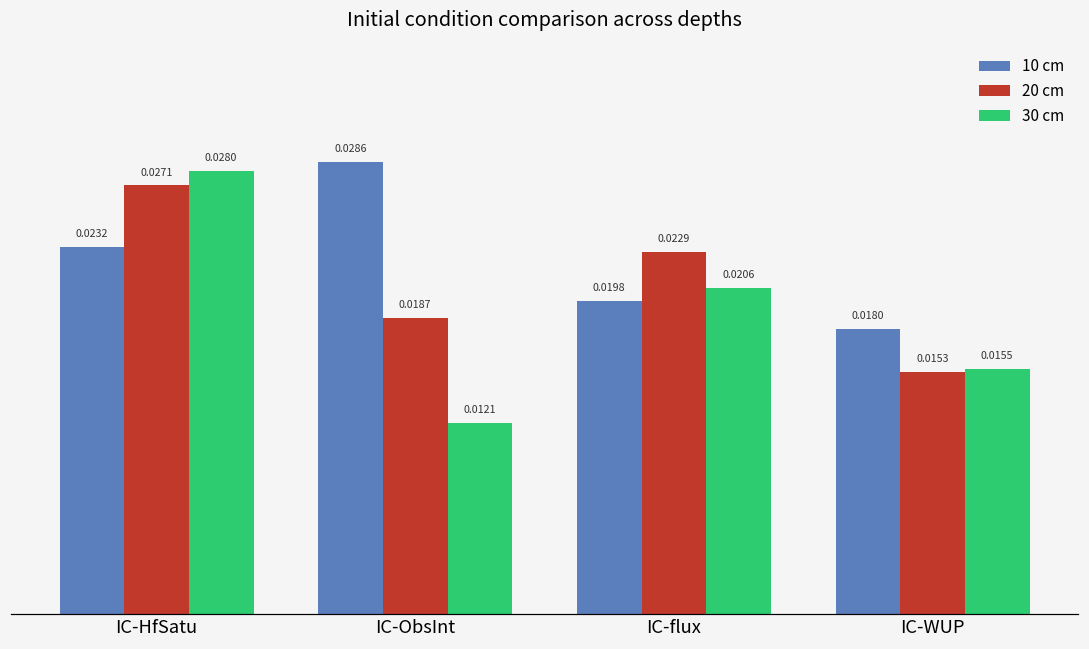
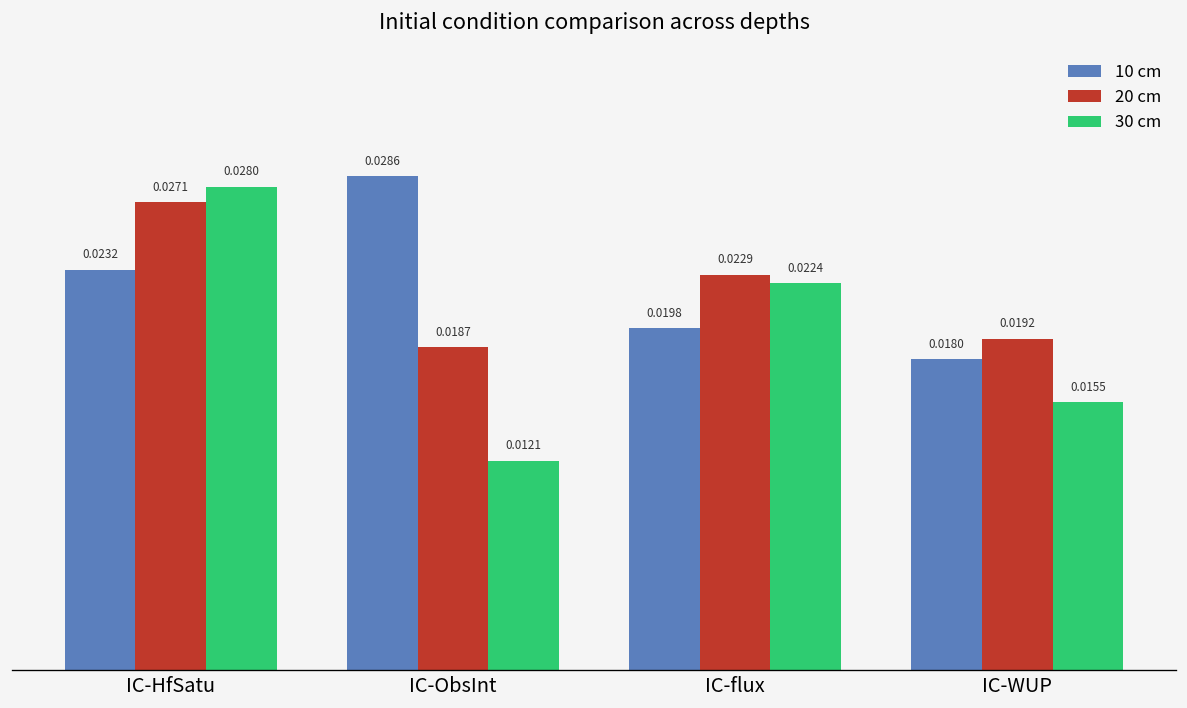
  {
    "10 cm": {
      "IC-HfSatu": 0.0232,
      "IC-ObsInt": 0.0286,
      "IC-flux": 0.0198,
      "IC-WUP": 0.0180
    },
    "20 cm": {
      "IC-HfSatu": 0.0271,
      "IC-ObsInt": 0.0187,
      "IC-flux": 0.0229,
-     "IC-WUP": 0.0153
+     "IC-WUP": 0.0192
    },
    "30 cm": {
      "IC-HfSatu": 0.0280,
      "IC-ObsInt": 0.0121,
-     "IC-flux": 0.0206,
+     "IC-flux": 0.0224,
      "IC-WUP": 0.0155
    }
  }
